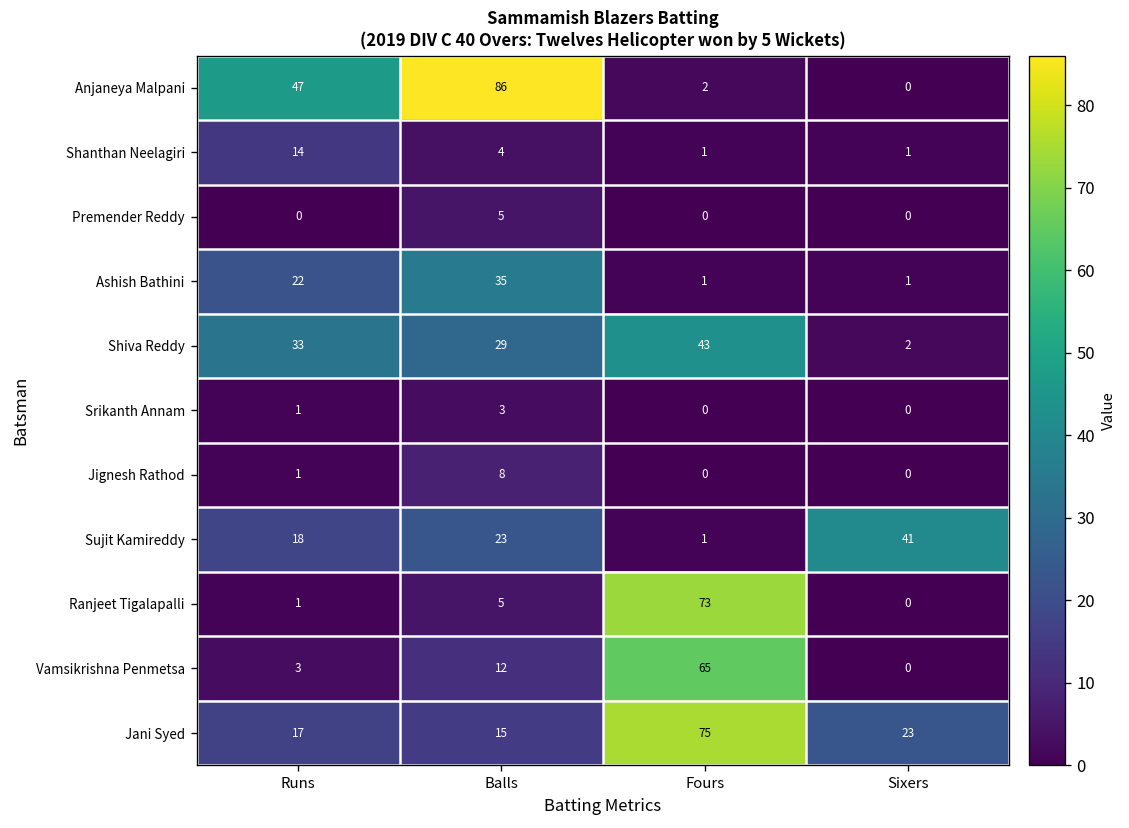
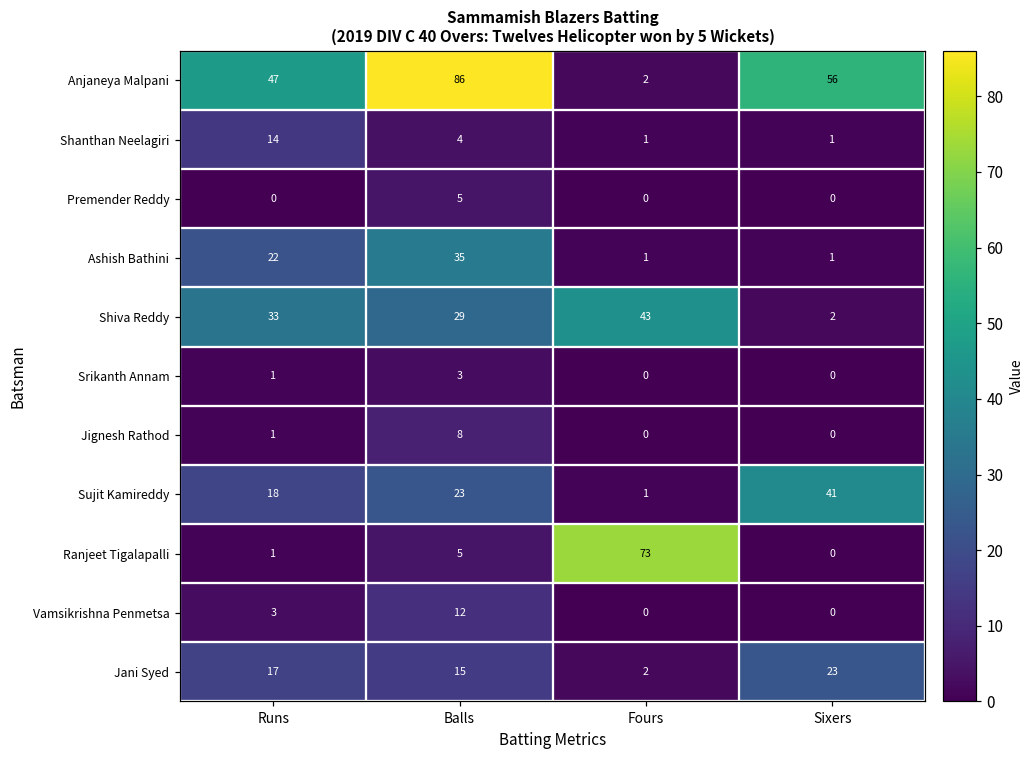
  {
    "Anjaneya Malpani": {
      "Runs": 47,
      "Balls": 86,
      "Fours": 2,
-     "Sixers": 0
+     "Sixers": 56
    },
    "Shanthan Neelagiri": {
      "Runs": 14,
      "Balls": 4,
      "Fours": 1,
      "Sixers": 1
    },
    "Premender Reddy": {
      "Runs": 0,
      "Balls": 5,
      "Fours": 0,
      "Sixers": 0
    },
    "Ashish Bathini": {
      "Runs": 22,
      "Balls": 35,
      "Fours": 1,
      "Sixers": 1
    },
    "Shiva Reddy": {
      "Runs": 33,
      "Balls": 29,
      "Fours": 43,
      "Sixers": 2
    },
    "Srikanth Annam": {
      "Runs": 1,
      "Balls": 3,
      "Fours": 0,
      "Sixers": 0
    },
    "Jignesh Rathod": {
      "Runs": 1,
      "Balls": 8,
      "Fours": 0,
      "Sixers": 0
    },
    "Sujit Kamireddy": {
      "Runs": 18,
      "Balls": 23,
      "Fours": 1,
      "Sixers": 41
    },
    "Ranjeet Tigalapalli": {
      "Runs": 1,
      "Balls": 5,
      "Fours": 73,
      "Sixers": 0
    },
    "Vamsikrishna Penmetsa": {
      "Runs": 3,
      "Balls": 12,
-     "Fours": 65,
+     "Fours": 0,
      "Sixers": 0
    },
    "Jani Syed": {
      "Runs": 17,
      "Balls": 15,
-     "Fours": 75,
+     "Fours": 2,
      "Sixers": 23
    }
  }
